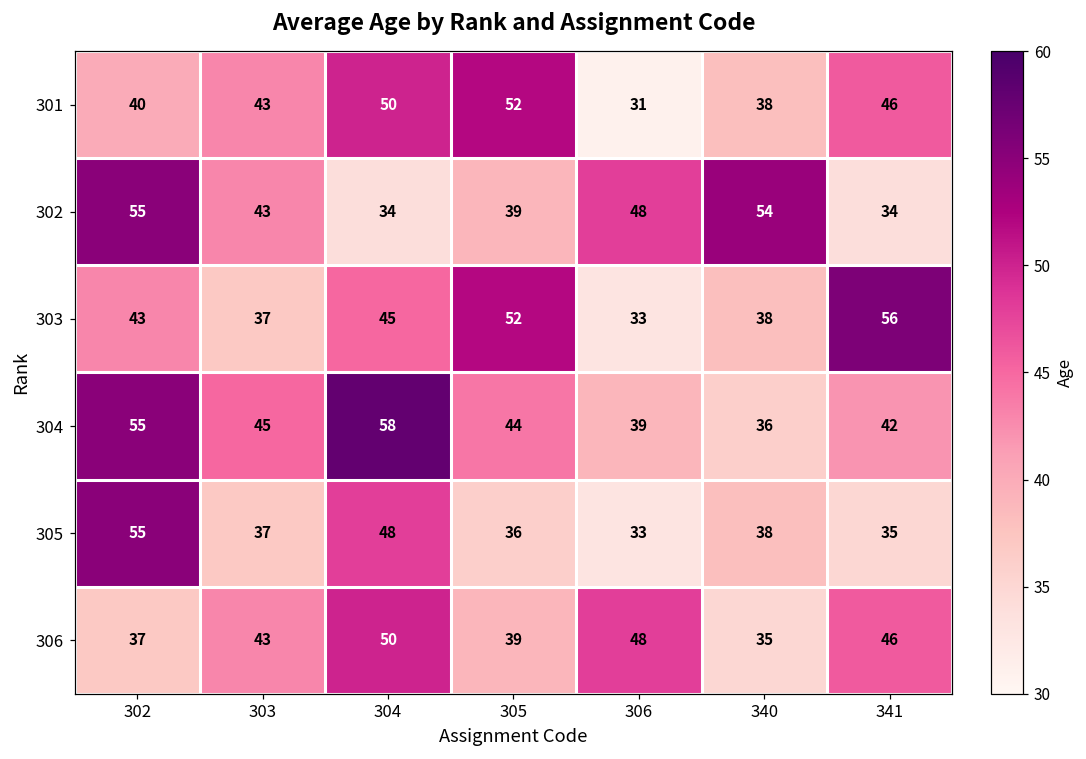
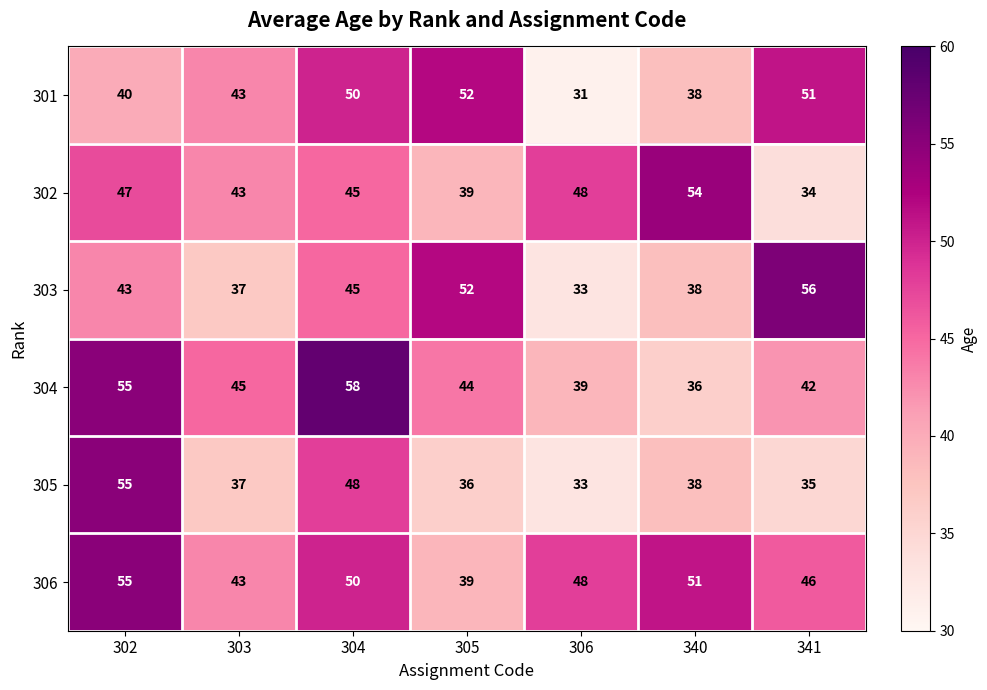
  {
    "301": {
      "302": 40,
      "303": 43,
      "304": 50,
      "305": 52,
      "306": 31,
      "340": 38,
-     "341": 46
+     "341": 51
    },
    "302": {
-     "302": 55,
+     "302": 47,
      "303": 43,
-     "304": 34,
+     "304": 45,
      "305": 39,
      "306": 48,
      "340": 54,
      "341": 34
    },
    "303": {
      "302": 43,
      "303": 37,
      "304": 45,
      "305": 52,
      "306": 33,
      "340": 38,
      "341": 56
    },
    "304": {
      "302": 55,
      "303": 45,
      "304": 58,
      "305": 44,
      "306": 39,
      "340": 36,
      "341": 42
    },
    "305": {
      "302": 55,
      "303": 37,
      "304": 48,
      "305": 36,
      "306": 33,
      "340": 38,
      "341": 35
    },
    "306": {
-     "302": 37,
+     "302": 55,
      "303": 43,
      "304": 50,
      "305": 39,
      "306": 48,
-     "340": 35,
+     "340": 51,
      "341": 46
    }
  }
